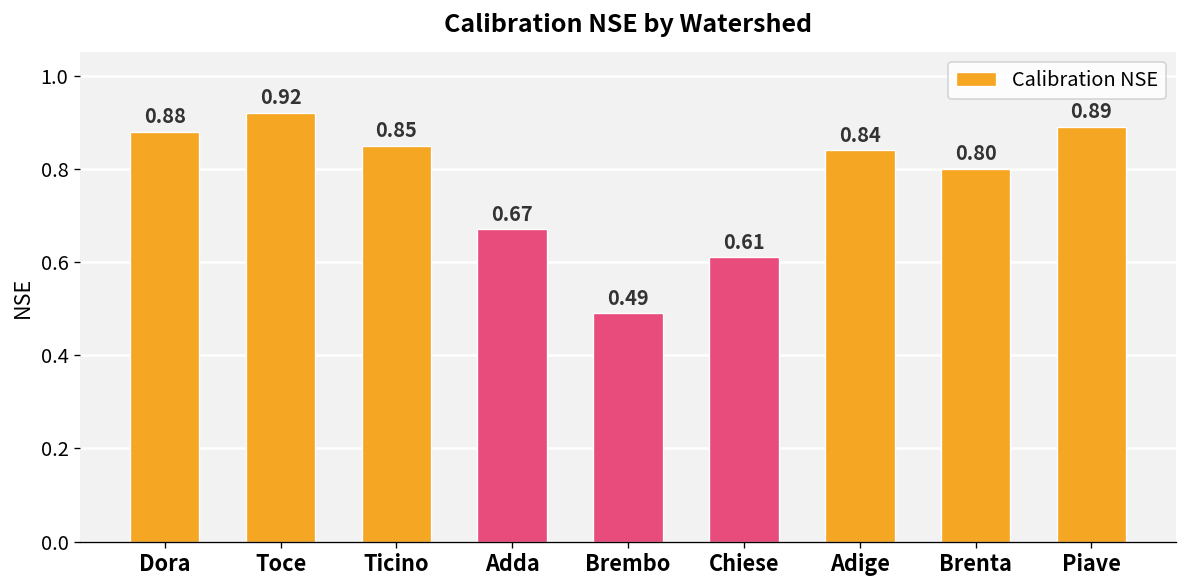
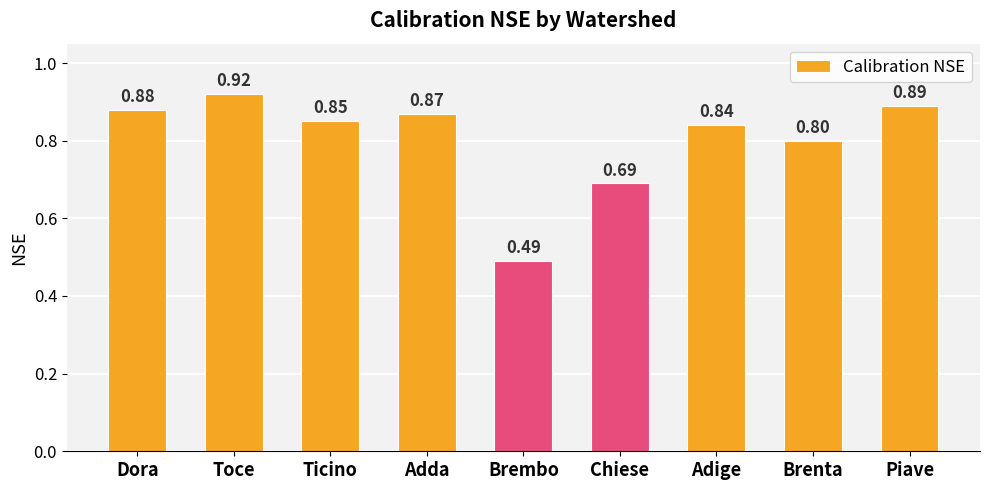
  {
    "Dora": 0.88,
    "Toce": 0.92,
    "Ticino": 0.85,
-   "Adda": 0.67,
+   "Adda": 0.87,
    "Brembo": 0.49,
-   "Chiese": 0.61,
+   "Chiese": 0.69,
    "Adige": 0.84,
    "Brenta": 0.80,
    "Piave": 0.89
  }
